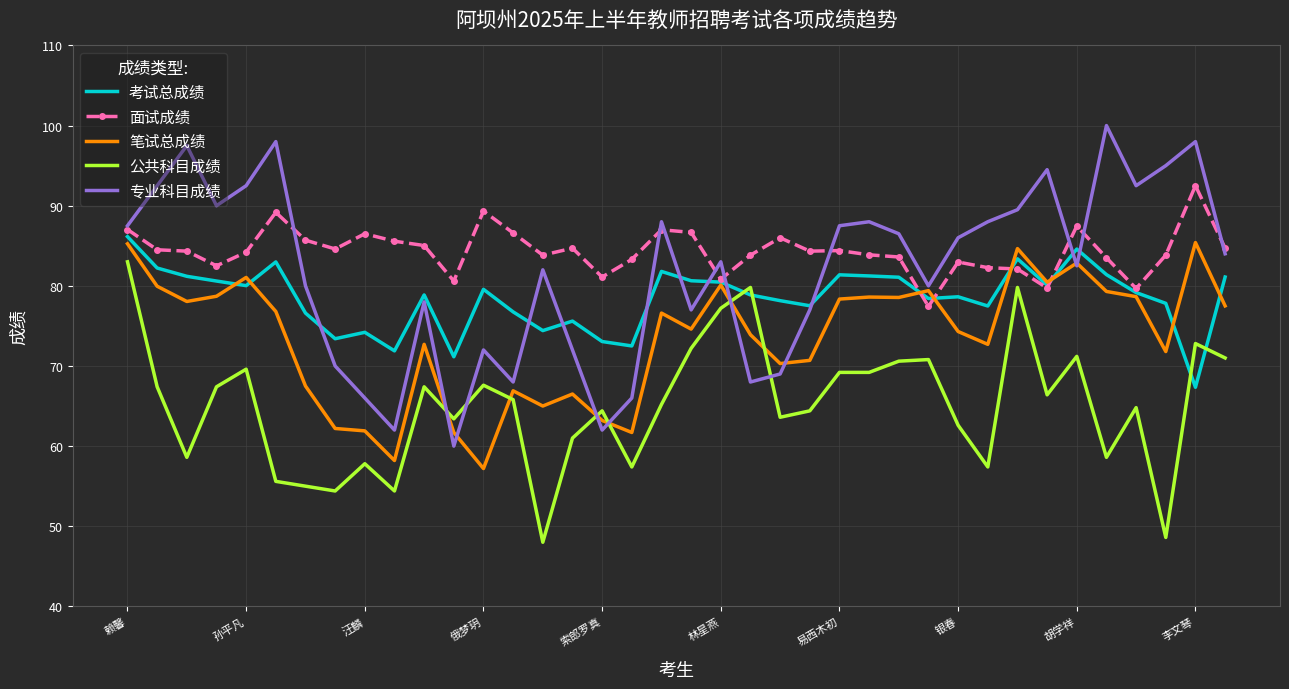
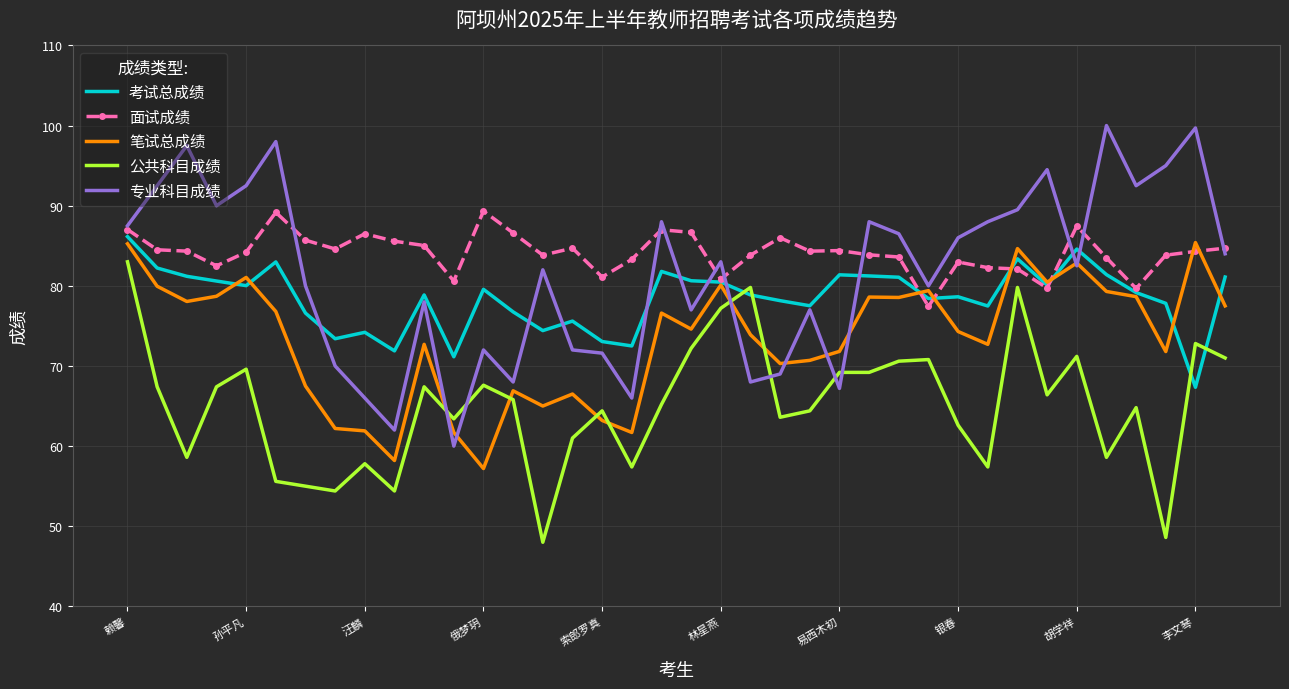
  {
    "考试总成绩": {
      "赖馨": 86,
      "孙平凡": 80,
      "汪麟": 74,
      "俄梦玥": 80,
      "索郎罗真": 73,
      "林星燕": 80,
      "易西木初": 81,
      "银春": 79,
      "胡学祥": 85,
      "李文琴": 67
    },
    "面试成绩": {
      "赖馨": 87,
      "孙平凡": 84,
      "汪麟": 87,
      "俄梦玥": 89,
      "索郎罗真": 81,
      "林星燕": 81,
      "易西木初": 84,
      "银春": 83,
      "胡学祥": 87,
-     "李文琴": 93
+     "李文琴": 84
    },
    "笔试总成绩": {
      "赖馨": 85,
      "孙平凡": 81,
      "汪麟": 62,
      "俄梦玥": 57,
      "索郎罗真": 63,
      "林星燕": 80,
-     "易西木初": 78,
+     "易西木初": 72,
      "银春": 74,
      "胡学祥": 83,
      "李文琴": 85
    },
    "公共科目成绩": {
      "赖馨": 83,
      "孙平凡": 70,
      "汪麟": 58,
      "俄梦玥": 68,
      "索郎罗真": 64,
      "林星燕": 77,
      "易西木初": 69,
      "银春": 63,
      "胡学祥": 71,
      "李文琴": 73
    },
    "专业科目成绩": {
      "赖馨": 88,
      "孙平凡": 93,
      "汪麟": 66,
      "俄梦玥": 72,
-     "索郎罗真": 62,
+     "索郎罗真": 72,
      "林星燕": 83,
-     "易西木初": 88,
+     "易西木初": 67,
      "银春": 86,
      "胡学祥": 83,
-     "李文琴": 98
+     "李文琴": 100
    }
  }
